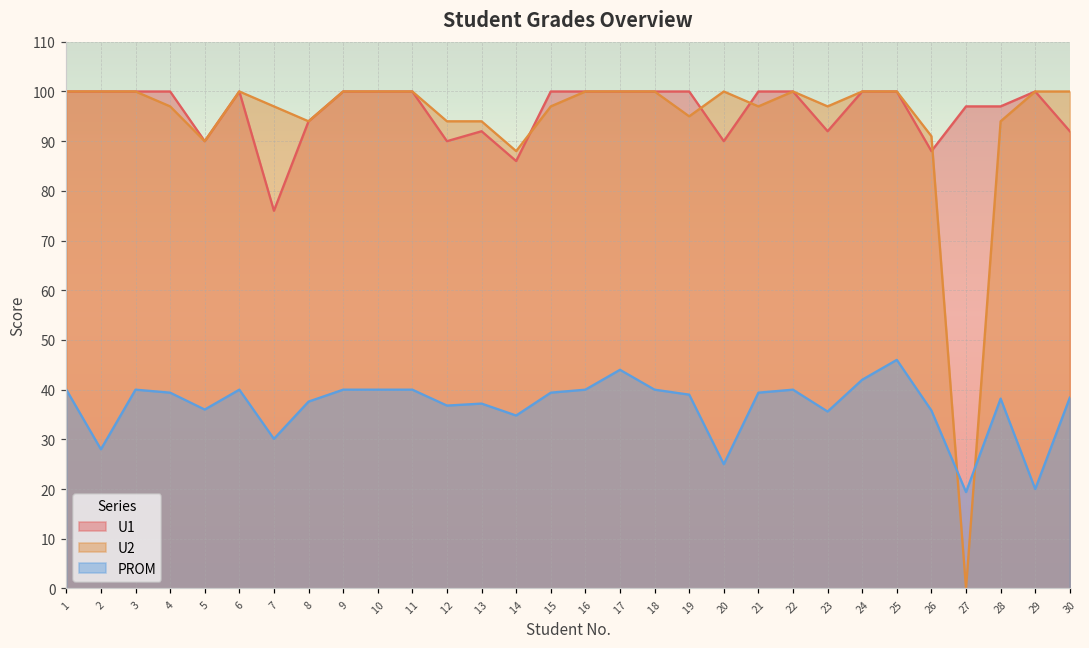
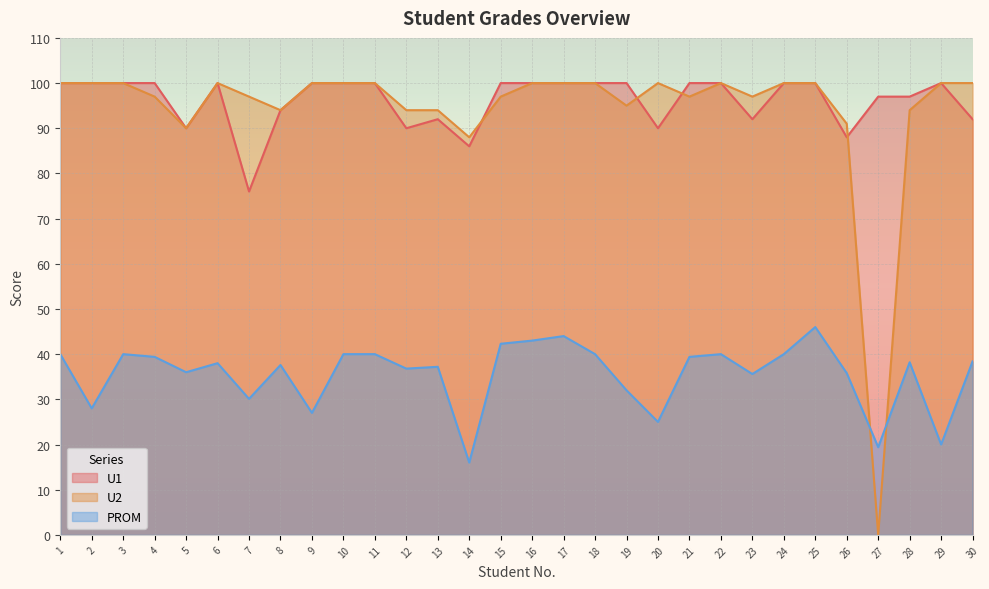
  {
    "PROM": {
      "1": 40,
      "2": 28,
      "3": 40,
      "4": 39,
      "5": 36,
-     "6": 40,
+     "6": 38,
      "7": 30,
      "8": 38,
-     "9": 40,
+     "9": 27,
      "10": 40,
      "11": 40,
      "12": 37,
      "13": 37,
-     "14": 35,
-     "15": 39,
-     "16": 40,
+     "14": 16,
+     "15": 42,
+     "16": 43,
      "17": 44,
      "18": 40,
-     "19": 39,
+     "19": 32,
      "20": 25,
      "21": 39,
      "22": 40,
      "23": 36,
-     "24": 42,
+     "24": 40,
      "25": 46,
      "26": 36,
      "27": 19,
      "28": 38,
      "29": 20,
      "30": 38
    }
  }
